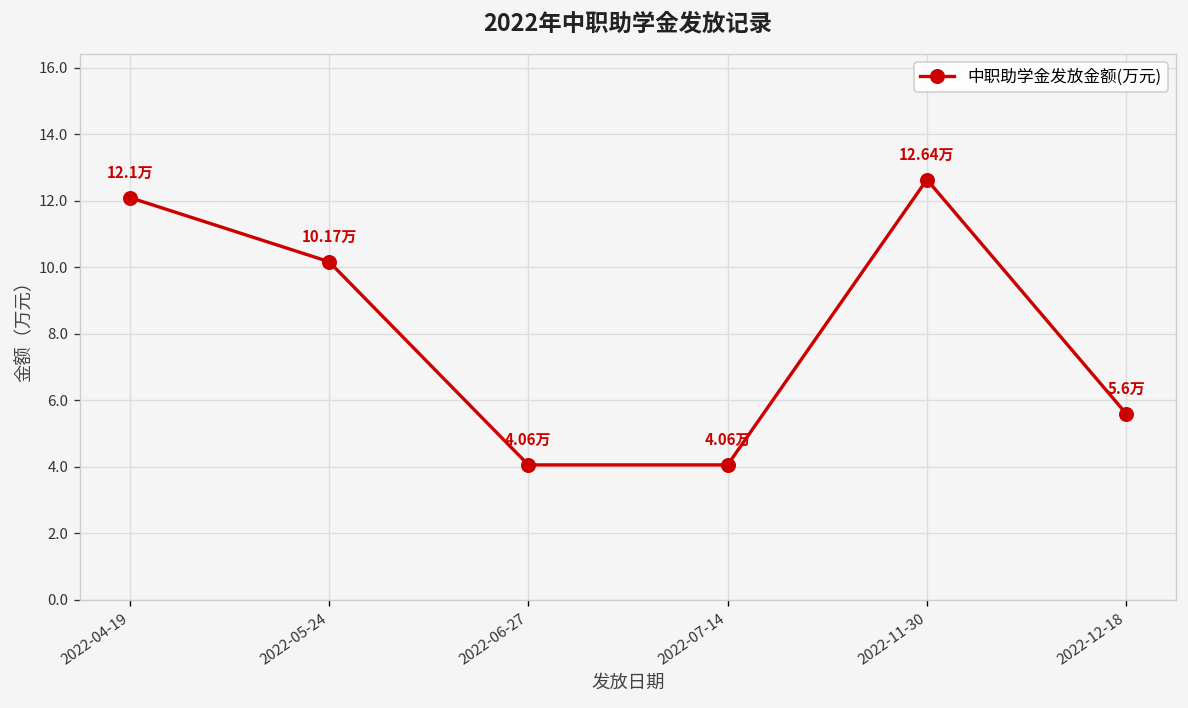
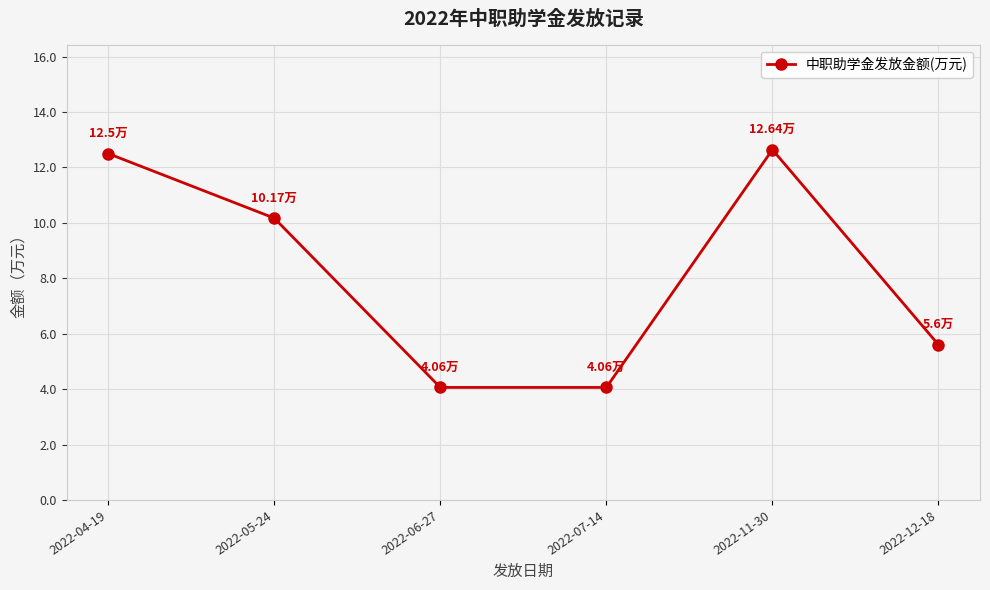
  {
-   "2022-04-19": "12.1万",
+   "2022-04-19": "12.5万",
    "2022-05-24": "10.17万",
    "2022-06-27": "4.06万",
    "2022-07-14": "4.06万",
    "2022-11-30": "12.64万",
    "2022-12-18": "5.6万"
  }
